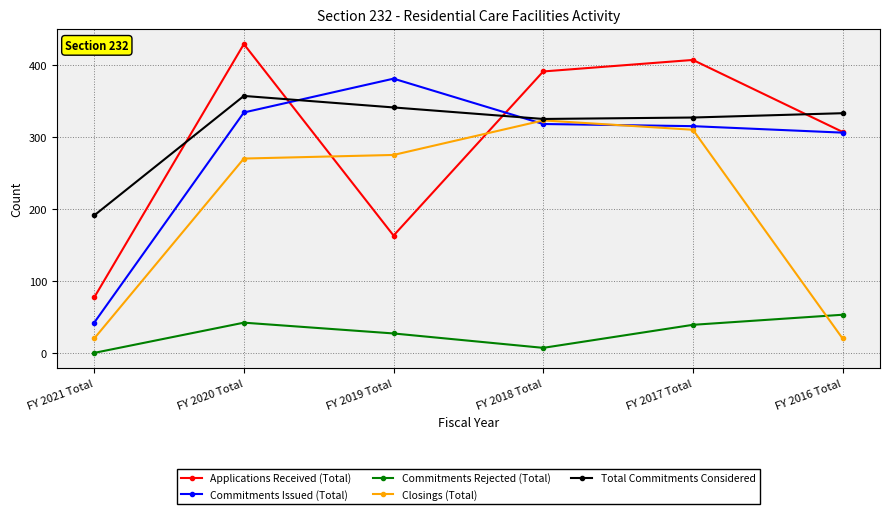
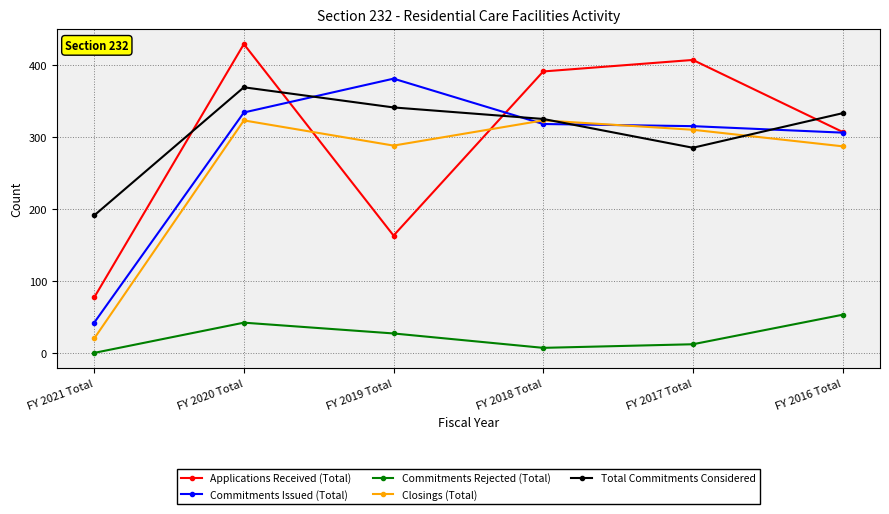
  {
    "Applications Received (Total)": {
      "FY 2021 Total": 80,
      "FY 2020 Total": 430,
      "FY 2019 Total": 160,
      "FY 2018 Total": 390,
      "FY 2017 Total": 410
    },
    "Commitments Issued (Total)": {
      "FY 2021 Total": 40,
      "FY 2020 Total": 330,
      "FY 2019 Total": 380,
      "FY 2018 Total": 320,
      "FY 2017 Total": 320
    },
    "Commitments Rejected (Total)": {
      "FY 2021 Total": 0,
      "FY 2020 Total": 40,
      "FY 2019 Total": 30,
      "FY 2018 Total": 10,
-     "FY 2017 Total": 40,
+     "FY 2017 Total": 10,
      "FY 2016 Total": 50
    },
    "Closings (Total)": {
      "FY 2021 Total": 20,
-     "FY 2020 Total": 270,
-     "FY 2019 Total": 280,
+     "FY 2020 Total": 320,
+     "FY 2019 Total": 290,
      "FY 2017 Total": 310,
-     "FY 2016 Total": 20
+     "FY 2016 Total": 290
    },
    "Total Commitments Considered": {
      "FY 2021 Total": 190,
-     "FY 2020 Total": 360,
+     "FY 2020 Total": 370,
      "FY 2019 Total": 340,
-     "FY 2017 Total": 330,
+     "FY 2017 Total": 290,
      "FY 2016 Total": 330
    }
  }
